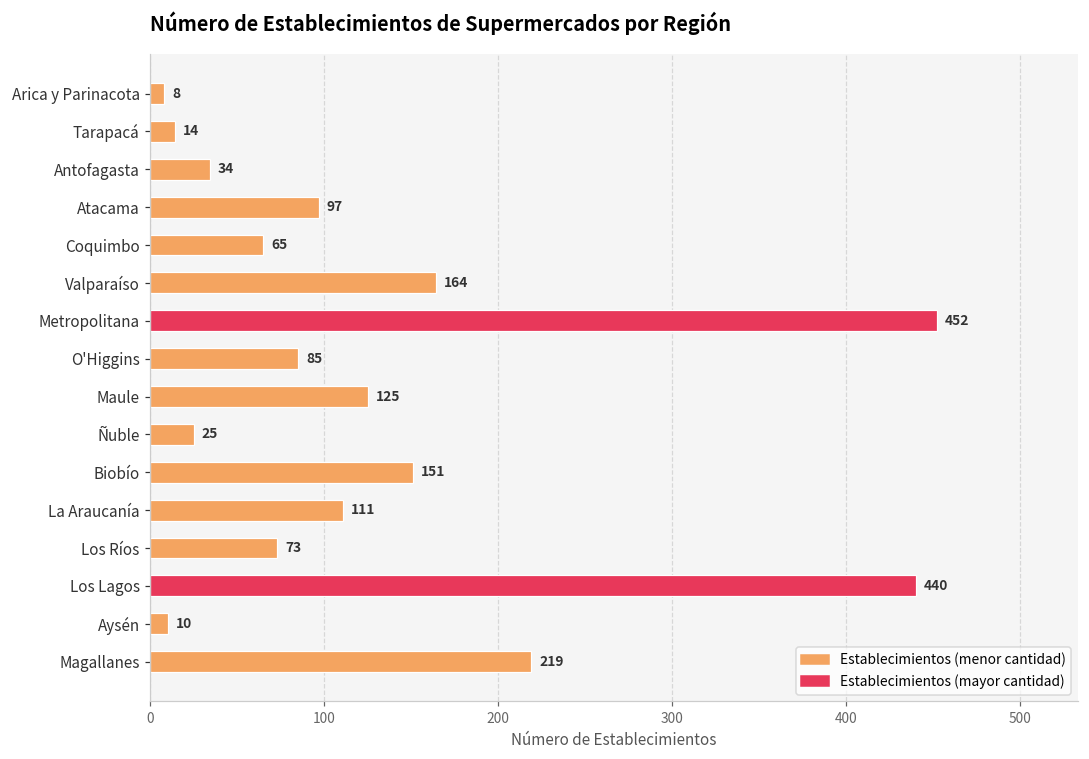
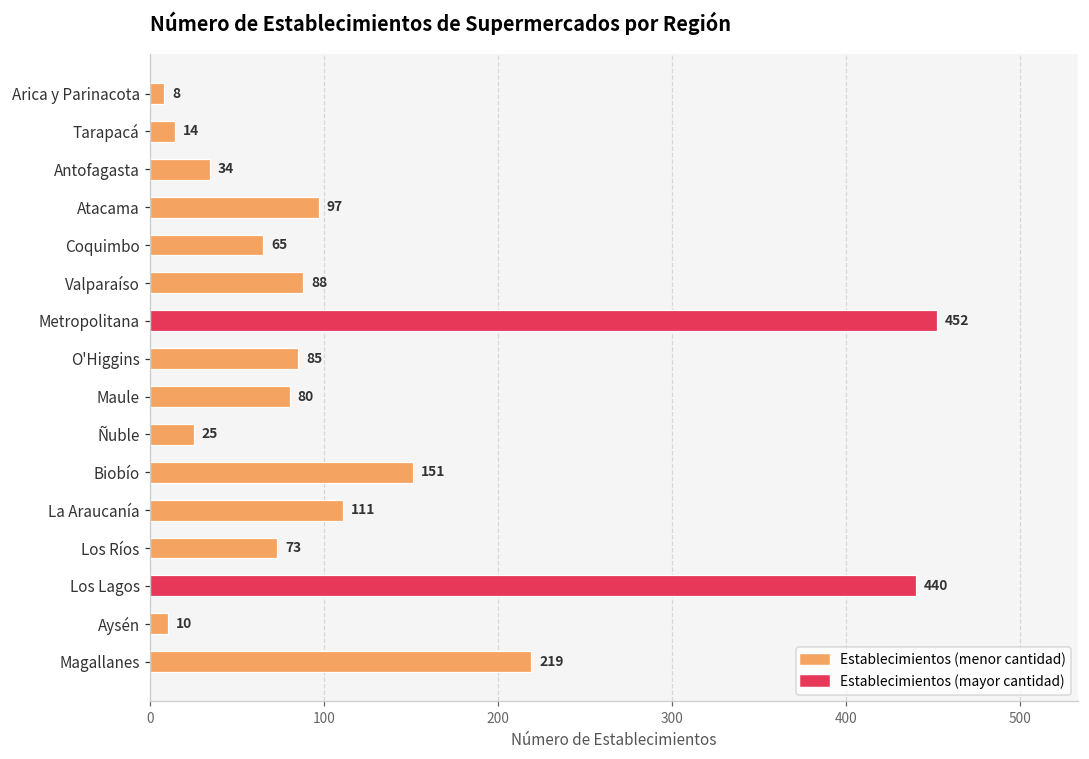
  {
    "Arica y Parinacota": 8,
    "Tarapacá": 14,
    "Antofagasta": 34,
    "Atacama": 97,
    "Coquimbo": 65,
-   "Valparaíso": 164,
+   "Valparaíso": 88,
    "Metropolitana": 452,
    "O'Higgins": 85,
-   "Maule": 125,
+   "Maule": 80,
    "Ñuble": 25,
    "Biobío": 151,
    "La Araucanía": 111,
    "Los Ríos": 73,
    "Los Lagos": 440,
    "Aysén": 10,
    "Magallanes": 219
  }
